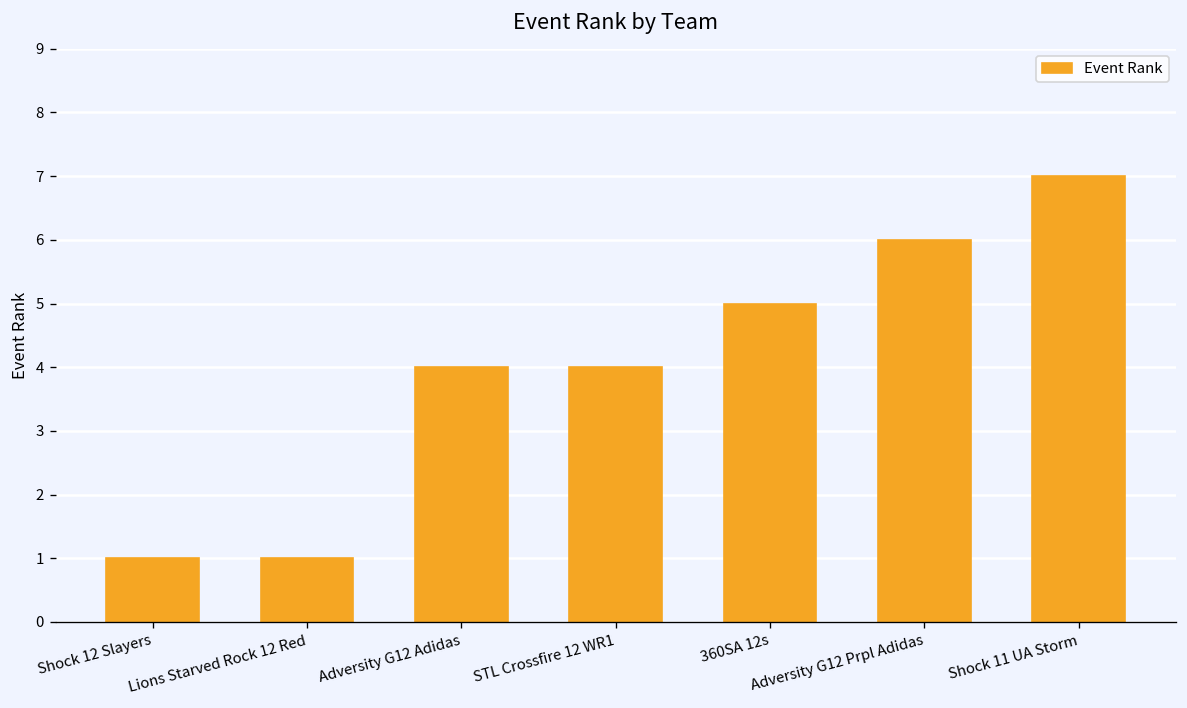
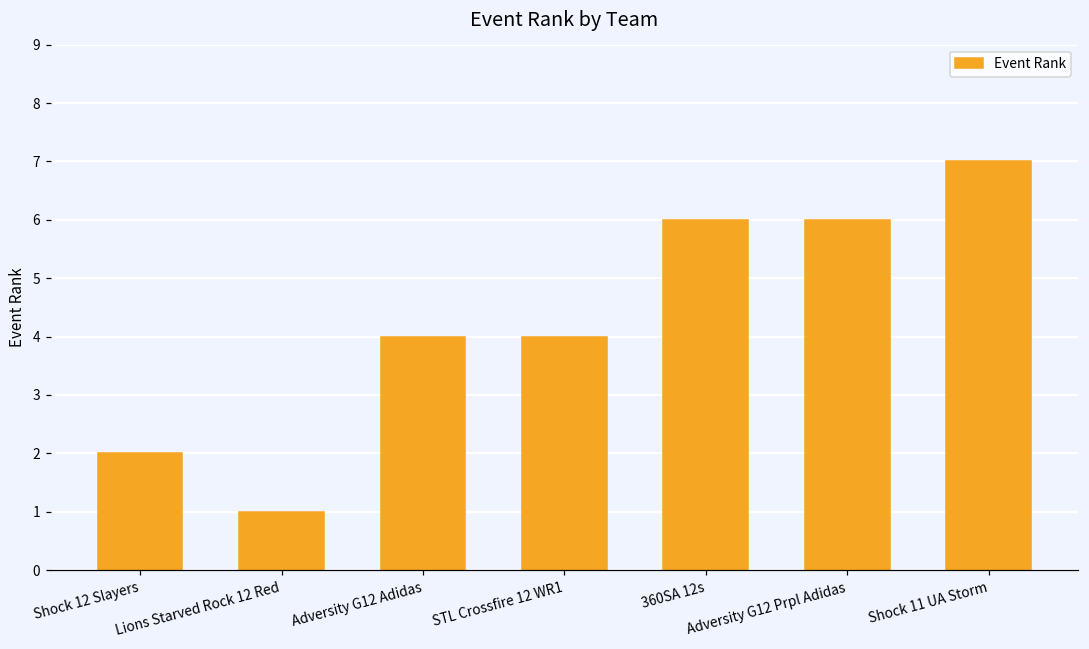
  {
-   "Shock 12 Slayers": 1,
+   "Shock 12 Slayers": 2,
    "Lions Starved Rock 12 Red": 1,
    "Adversity G12 Adidas": 4,
    "STL Crossfire 12 WR1": 4,
-   "360SA 12s": 5,
+   "360SA 12s": 6,
    "Adversity G12 Prpl Adidas": 6,
    "Shock 11 UA Storm": 7
  }
